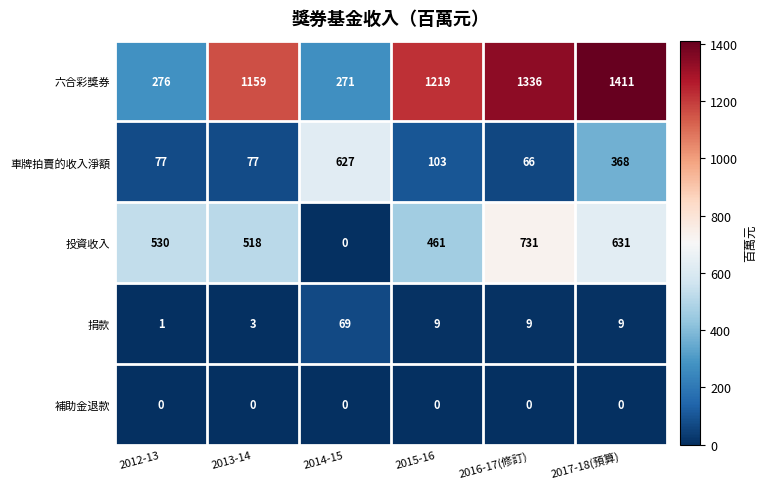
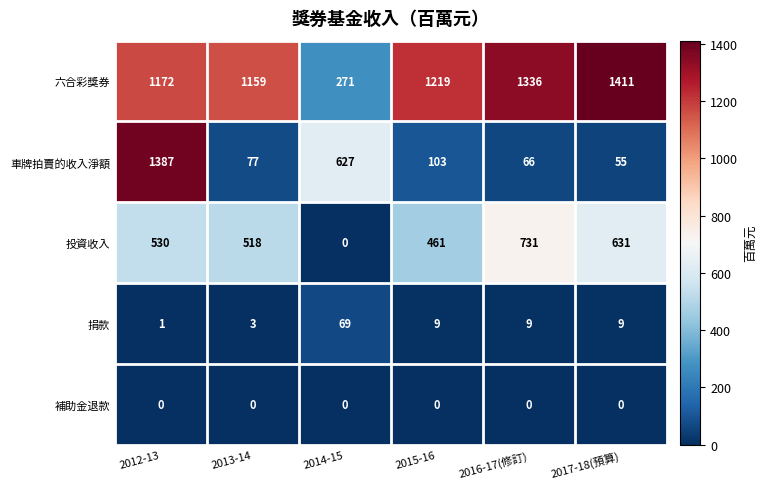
  {
    "六合彩獎券": {
-     "2012-13": 276,
+     "2012-13": 1172,
      "2013-14": 1159,
      "2014-15": 271,
      "2015-16": 1219,
      "2016-17(修訂)": 1336,
      "2017-18(預算)": 1411
    },
    "車牌拍賣的收入淨額": {
-     "2012-13": 77,
+     "2012-13": 1387,
      "2013-14": 77,
      "2014-15": 627,
      "2015-16": 103,
      "2016-17(修訂)": 66,
-     "2017-18(預算)": 368
+     "2017-18(預算)": 55
    },
    "投資收入": {
      "2012-13": 530,
      "2013-14": 518,
      "2014-15": 0,
      "2015-16": 461,
      "2016-17(修訂)": 731,
      "2017-18(預算)": 631
    },
    "捐款": {
      "2012-13": 1,
      "2013-14": 3,
      "2014-15": 69,
      "2015-16": 9,
      "2016-17(修訂)": 9,
      "2017-18(預算)": 9
    },
    "補助金退款": {
      "2012-13": 0,
      "2013-14": 0,
      "2014-15": 0,
      "2015-16": 0,
      "2016-17(修訂)": 0,
      "2017-18(預算)": 0
    }
  }
